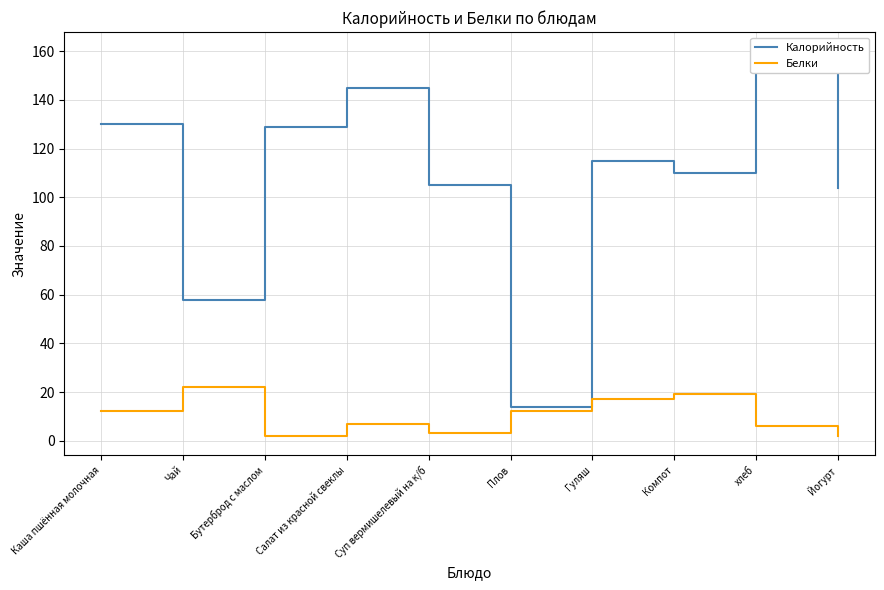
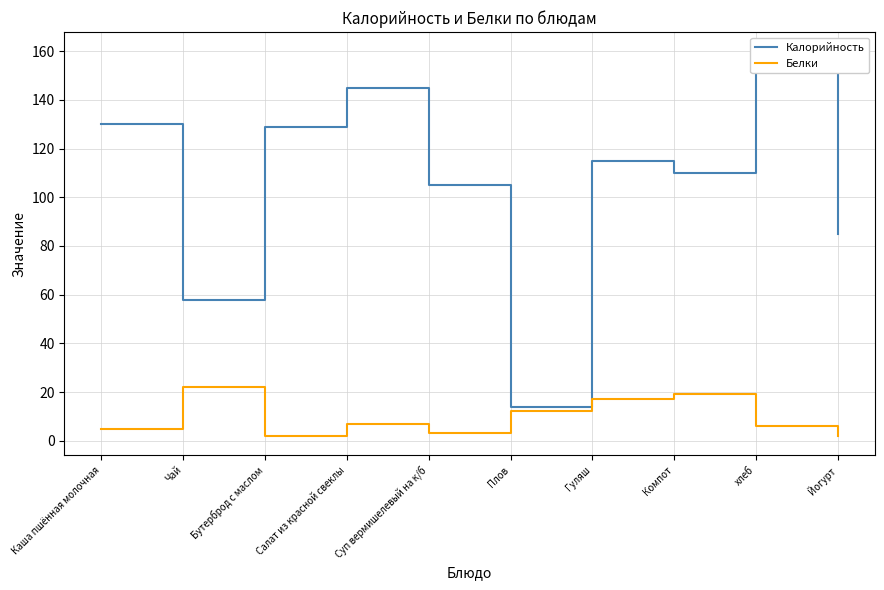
  {
    "Калорийность": {
      "Каша пшённая молочная": 130,
      "Чай": 58,
      "Бутерброд с маслом": 129,
      "Салат из красной свеклы": 145,
      "Суп вермишелевый на к/б": 105,
      "Плов": 14,
      "Гуляш": 115,
      "Компот": 110,
-     "Йогурт": 104
+     "Йогурт": 85
    },
    "Белки": {
-     "Каша пшённая молочная": 12,
+     "Каша пшённая молочная": 5,
      "Чай": 22,
      "Бутерброд с маслом": 2,
      "Салат из красной свеклы": 7,
      "Суп вермишелевый на к/б": 3,
      "Плов": 12,
      "Гуляш": 17,
      "Компот": 19,
      "хлеб": 6,
      "Йогурт": 2
    }
  }
